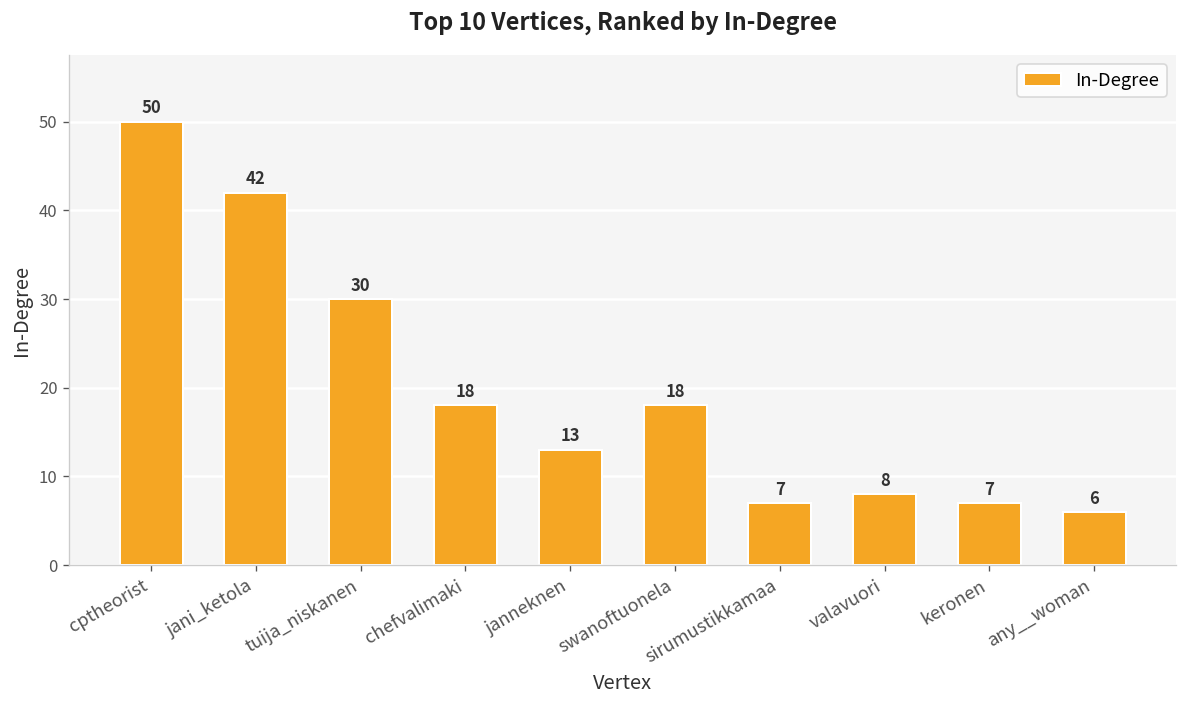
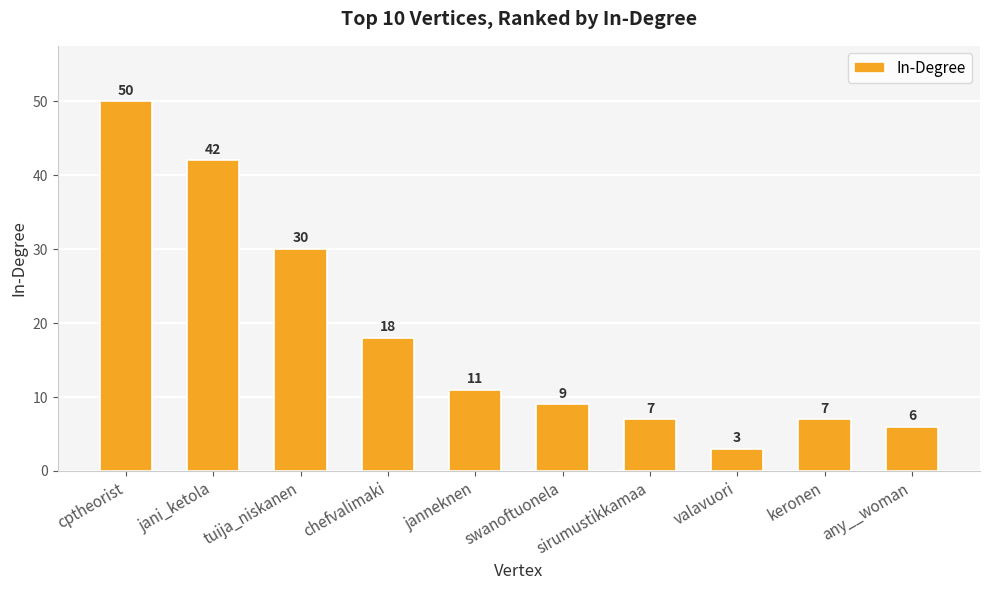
  {
    "cptheorist": 50,
    "jani_ketola": 42,
    "tuija_niskanen": 30,
    "chefvalimaki": 18,
-   "janneknen": 13,
-   "swanoftuonela": 18,
+   "janneknen": 11,
+   "swanoftuonela": 9,
    "sirumustikkamaa": 7,
-   "valavuori": 8,
+   "valavuori": 3,
    "keronen": 7,
    "any__woman": 6
  }
